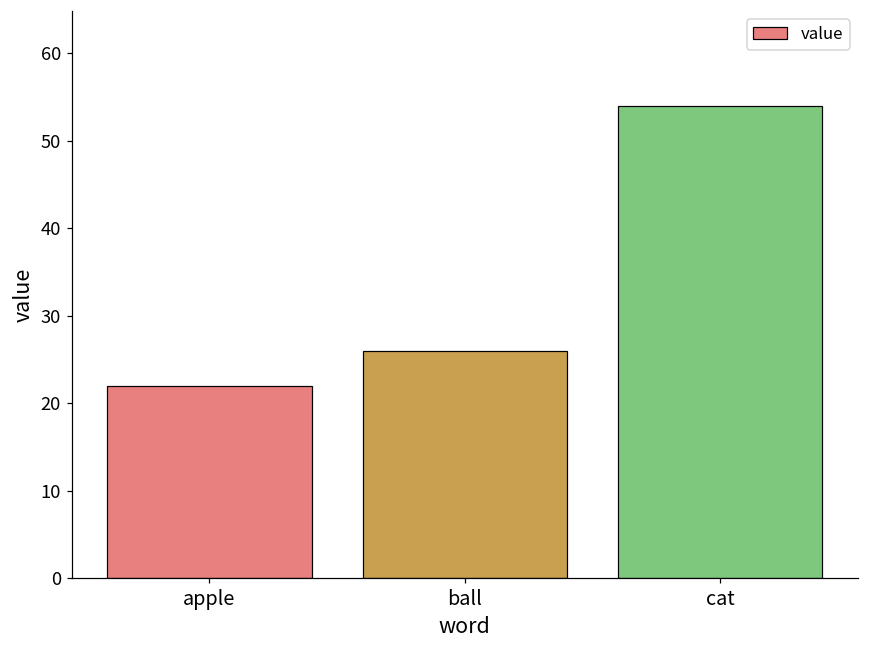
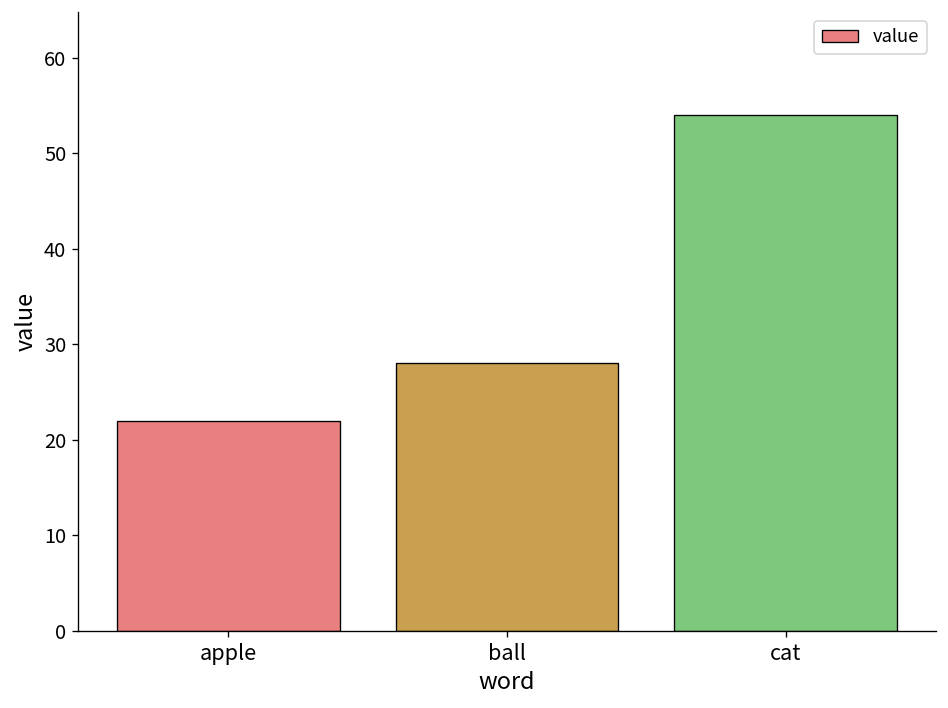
  {
    "apple": 22,
-   "ball": 26,
+   "ball": 28,
    "cat": 54
  }
